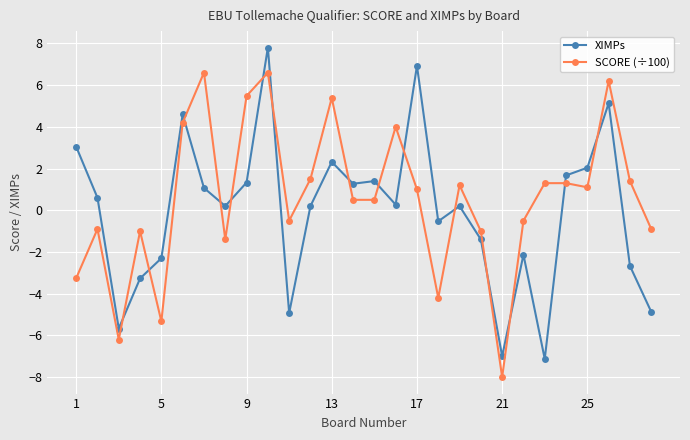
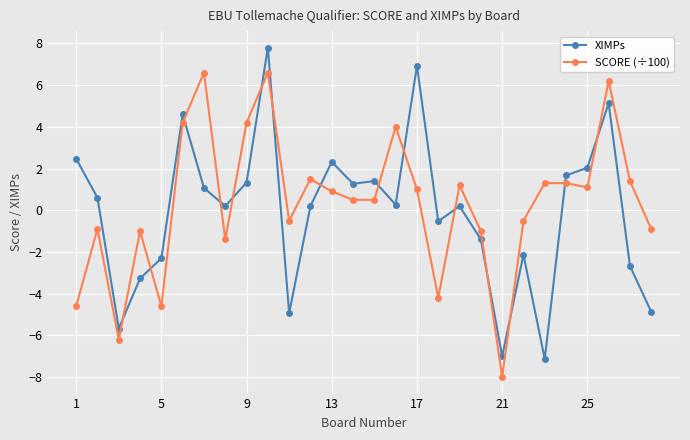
  {
    "XIMPs": {
-     "1": 3.1,
+     "1": 2.5,
      "5": -2.3,
      "9": 1.3,
      "13": 2.3,
      "17": 6.9,
      "21": -7.0,
      "25": 2.0
    },
    "SCORE (÷100)": {
-     "1": -3.3,
-     "5": -5.3,
-     "9": 5.5,
-     "13": 5.4,
+     "1": -4.6,
+     "5": -4.6,
+     "9": 4.2,
+     "13": 0.9,
      "17": 1.0,
      "21": -8.0,
      "25": 1.1
    }
  }
